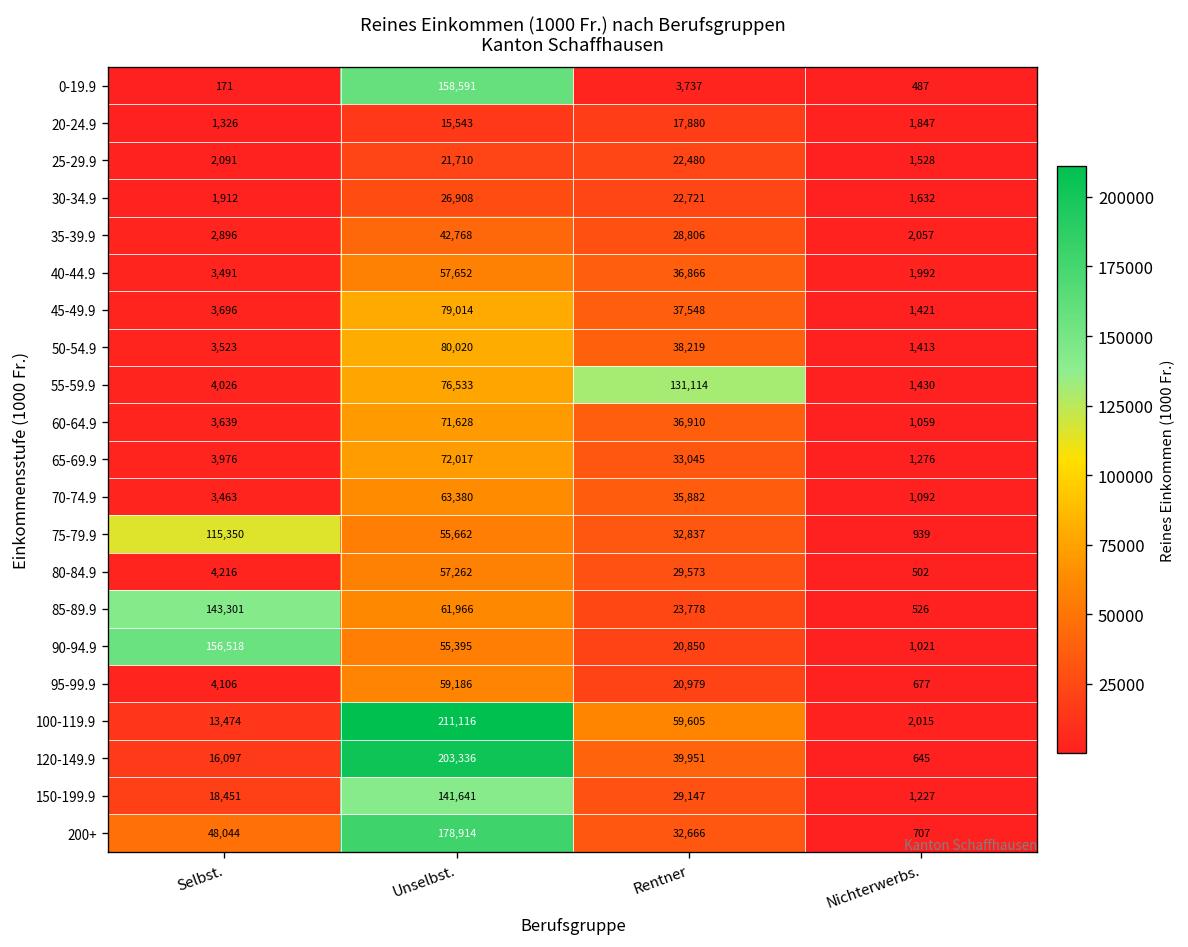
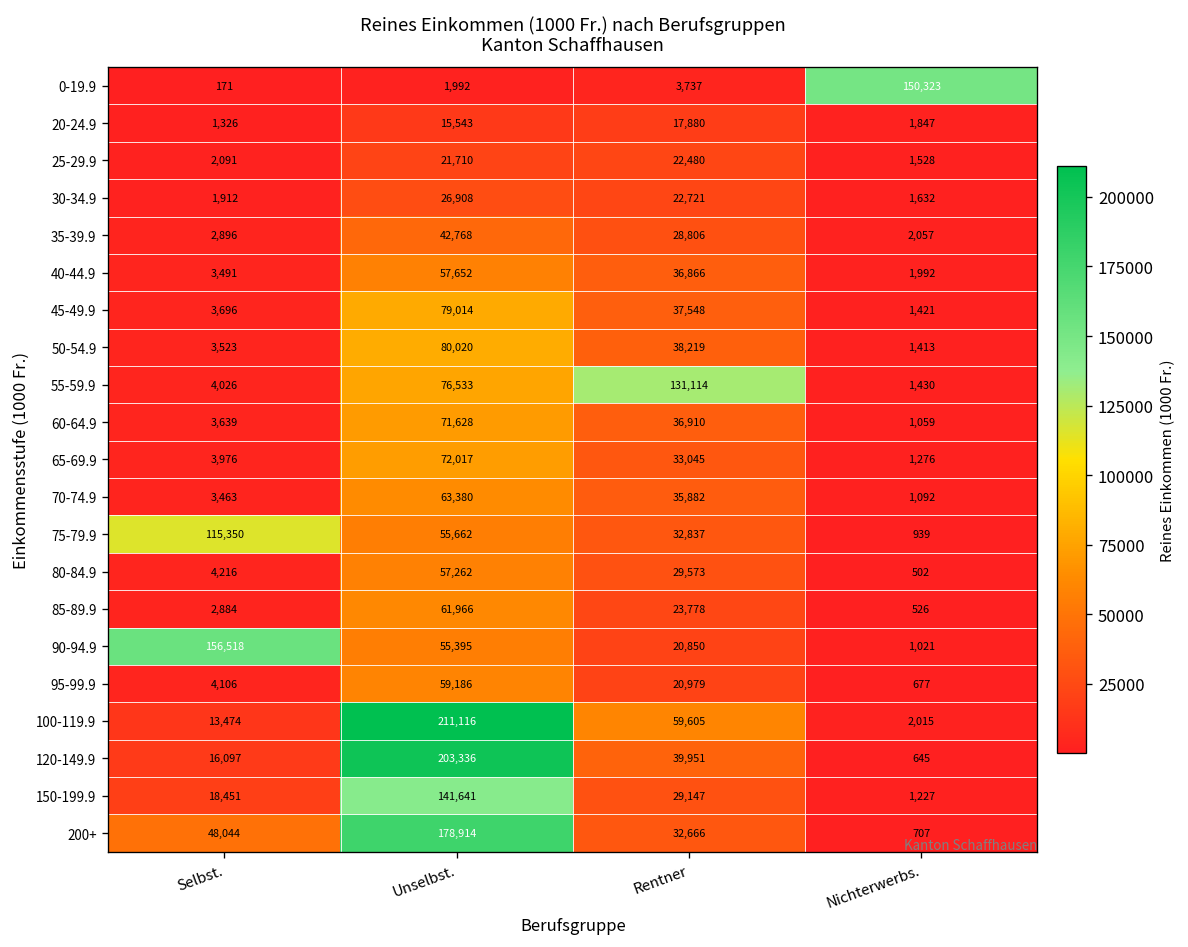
  {
    "0-19.9": {
      "Selbst.": "171",
-     "Unselbst.": "158,591",
+     "Unselbst.": "1,992",
      "Rentner": "3,737",
-     "Nichterwerbs.": "487"
+     "Nichterwerbs.": "150,323"
    },
    "20-24.9": {
      "Selbst.": "1,326",
      "Unselbst.": "15,543",
      "Rentner": "17,880",
      "Nichterwerbs.": "1,847"
    },
    "25-29.9": {
      "Selbst.": "2,091",
      "Unselbst.": "21,710",
      "Rentner": "22,480",
      "Nichterwerbs.": "1,528"
    },
    "30-34.9": {
      "Selbst.": "1,912",
      "Unselbst.": "26,908",
      "Rentner": "22,721",
      "Nichterwerbs.": "1,632"
    },
    "35-39.9": {
      "Selbst.": "2,896",
      "Unselbst.": "42,768",
      "Rentner": "28,806",
      "Nichterwerbs.": "2,057"
    },
    "40-44.9": {
      "Selbst.": "3,491",
      "Unselbst.": "57,652",
      "Rentner": "36,866",
      "Nichterwerbs.": "1,992"
    },
    "45-49.9": {
      "Selbst.": "3,696",
      "Unselbst.": "79,014",
      "Rentner": "37,548",
      "Nichterwerbs.": "1,421"
    },
    "50-54.9": {
      "Selbst.": "3,523",
      "Unselbst.": "80,020",
      "Rentner": "38,219",
      "Nichterwerbs.": "1,413"
    },
    "55-59.9": {
      "Selbst.": "4,026",
      "Unselbst.": "76,533",
      "Rentner": "131,114",
      "Nichterwerbs.": "1,430"
    },
    "60-64.9": {
      "Selbst.": "3,639",
      "Unselbst.": "71,628",
      "Rentner": "36,910",
      "Nichterwerbs.": "1,059"
    },
    "65-69.9": {
      "Selbst.": "3,976",
      "Unselbst.": "72,017",
      "Rentner": "33,045",
      "Nichterwerbs.": "1,276"
    },
    "70-74.9": {
      "Selbst.": "3,463",
      "Unselbst.": "63,380",
      "Rentner": "35,882",
      "Nichterwerbs.": "1,092"
    },
    "75-79.9": {
      "Selbst.": "115,350",
      "Unselbst.": "55,662",
      "Rentner": "32,837",
      "Nichterwerbs.": "939"
    },
    "80-84.9": {
      "Selbst.": "4,216",
      "Unselbst.": "57,262",
      "Rentner": "29,573",
      "Nichterwerbs.": "502"
    },
    "85-89.9": {
-     "Selbst.": "143,301",
+     "Selbst.": "2,884",
      "Unselbst.": "61,966",
      "Rentner": "23,778",
      "Nichterwerbs.": "526"
    },
    "90-94.9": {
      "Selbst.": "156,518",
      "Unselbst.": "55,395",
      "Rentner": "20,850",
      "Nichterwerbs.": "1,021"
    },
    "95-99.9": {
      "Selbst.": "4,106",
      "Unselbst.": "59,186",
      "Rentner": "20,979",
      "Nichterwerbs.": "677"
    },
    "100-119.9": {
      "Selbst.": "13,474",
      "Unselbst.": "211,116",
      "Rentner": "59,605",
      "Nichterwerbs.": "2,015"
    },
    "120-149.9": {
      "Selbst.": "16,097",
      "Unselbst.": "203,336",
      "Rentner": "39,951",
      "Nichterwerbs.": "645"
    },
    "150-199.9": {
      "Selbst.": "18,451",
      "Unselbst.": "141,641",
      "Rentner": "29,147",
      "Nichterwerbs.": "1,227"
    },
    "200+": {
      "Selbst.": "48,044",
      "Unselbst.": "178,914",
      "Rentner": "32,666"
    }
  }
